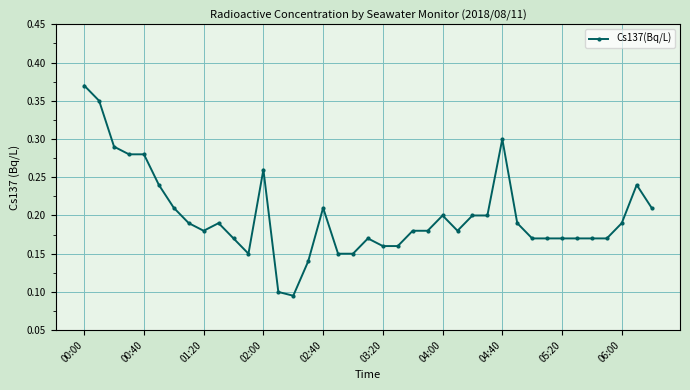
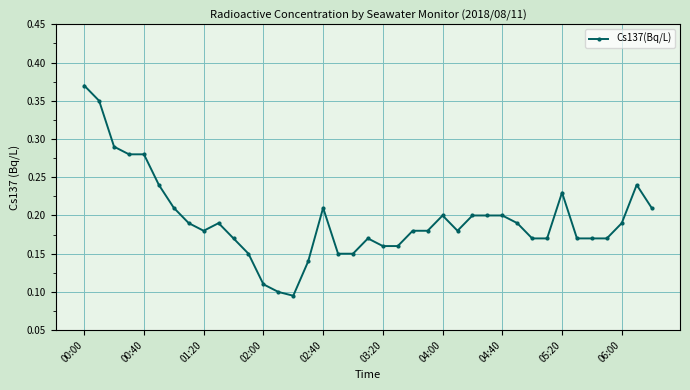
  {
    "00:00": 0.37,
    "00:40": 0.28,
    "01:20": 0.18,
-   "02:00": 0.26,
+   "02:00": 0.11,
    "02:40": 0.21,
    "03:20": 0.16,
    "04:00": 0.20,
-   "04:40": 0.3,
-   "05:20": 0.17,
+   "04:40": 0.2,
+   "05:20": 0.23,
    "06:00": 0.19
  }
